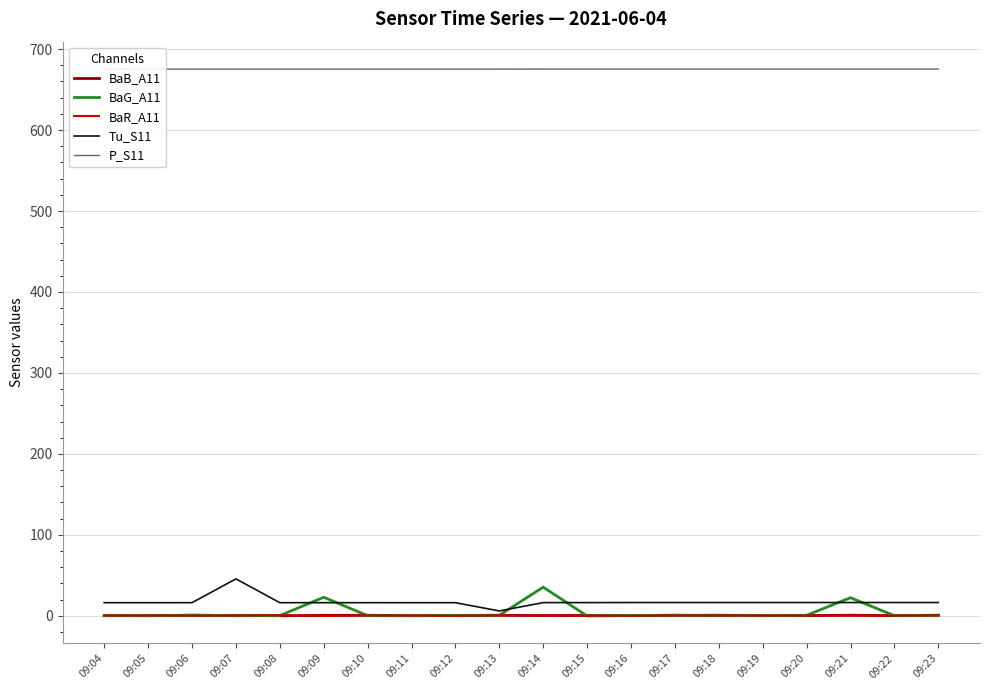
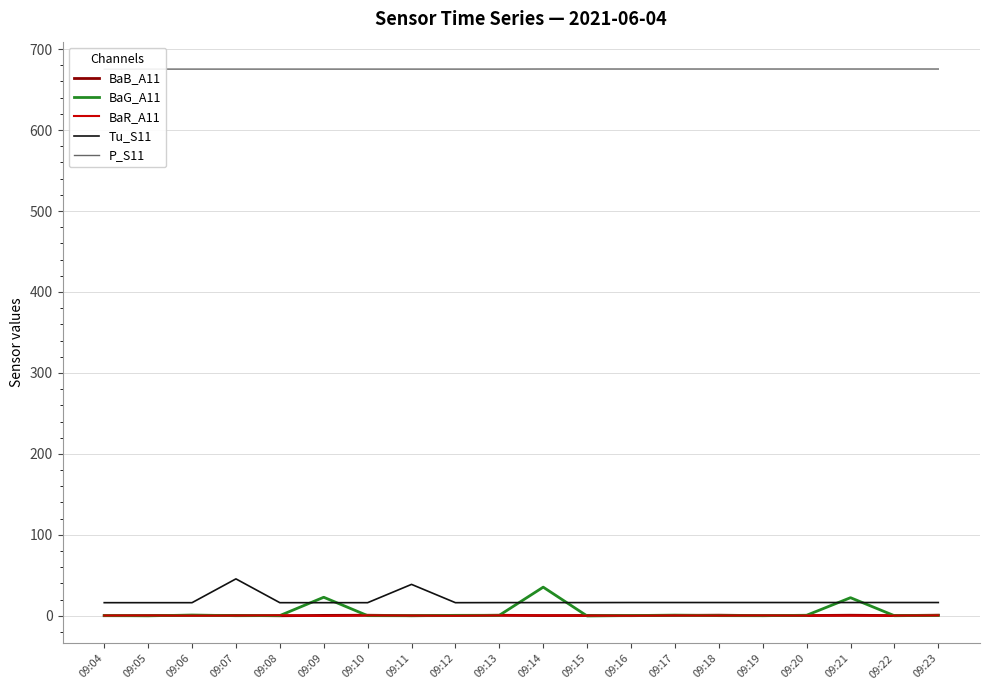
  {
    "BaG_A11": {
      "09:09": 20,
      "09:14": 40,
      "09:21": 20
    },
    "Tu_S11": {
      "09:04": 20,
      "09:05": 20,
      "09:06": 20,
      "09:07": 50,
      "09:08": 20,
      "09:09": 20,
      "09:10": 20,
-     "09:11": 20,
+     "09:11": 40,
      "09:12": 20,
-     "09:13": 10,
+     "09:13": 20,
      "09:14": 20,
      "09:15": 20,
      "09:16": 20,
      "09:17": 20,
      "09:18": 20,
      "09:19": 20,
      "09:20": 20,
      "09:21": 20,
      "09:22": 20,
      "09:23": 20
    },
    "P_S11": {
      "09:06": 680,
      "09:07": 680,
      "09:08": 680,
      "09:09": 680,
      "09:10": 680,
      "09:11": 680,
      "09:12": 680,
      "09:13": 680,
      "09:14": 680,
      "09:15": 680,
      "09:16": 680,
      "09:17": 680,
      "09:18": 680,
      "09:19": 680,
      "09:20": 680,
      "09:21": 680,
      "09:22": 680,
      "09:23": 680
    }
  }
